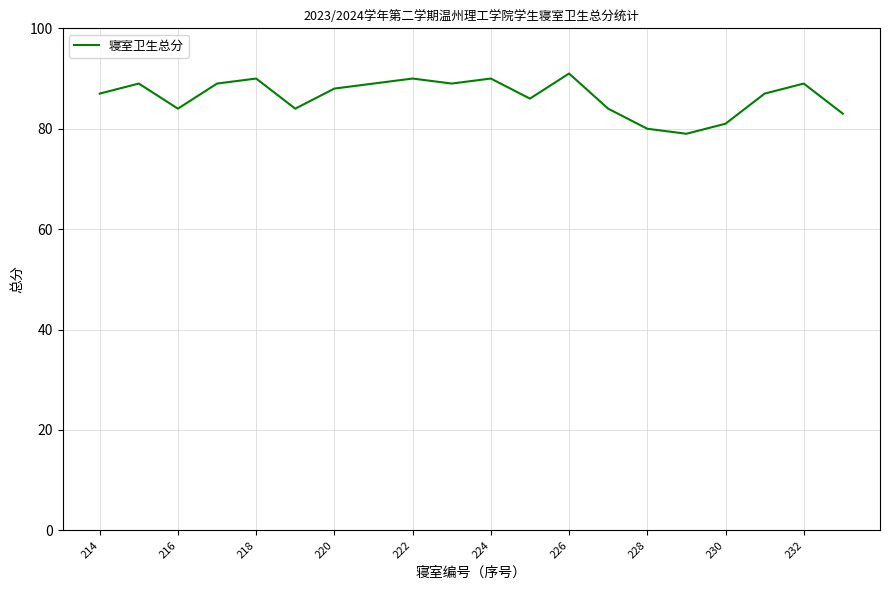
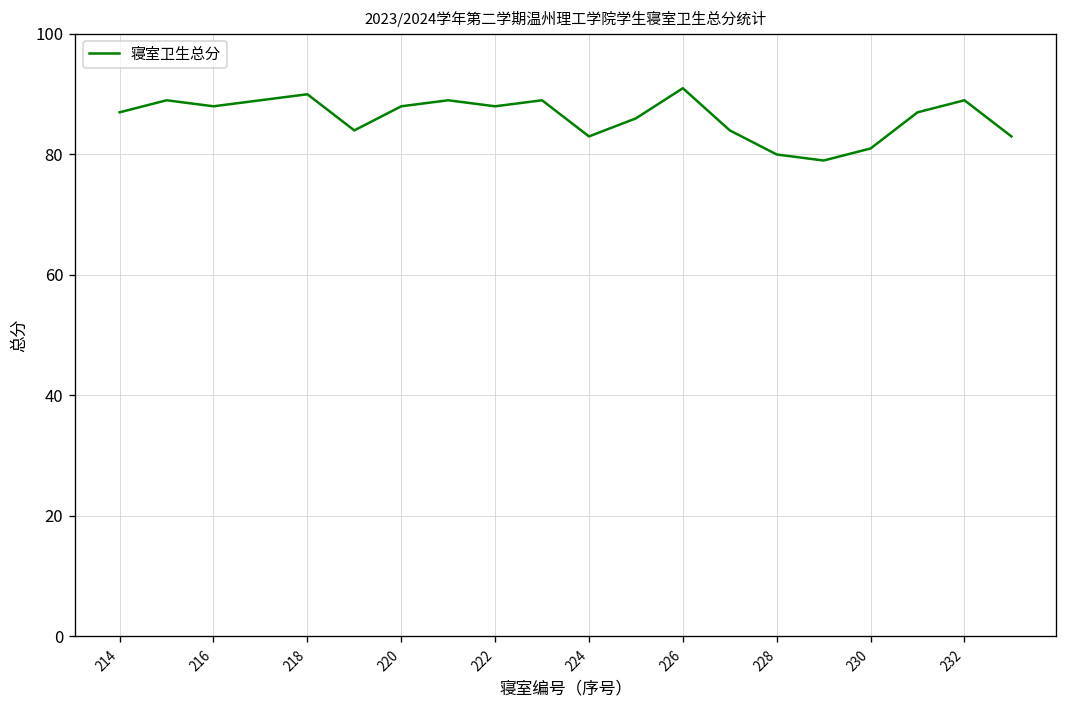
  {
    "214": 87,
-   "216": 84,
+   "216": 88,
    "218": 90,
    "220": 88,
-   "222": 90,
-   "224": 90,
+   "222": 88,
+   "224": 83,
    "226": 91,
    "228": 80,
    "230": 81,
    "232": 89
  }
